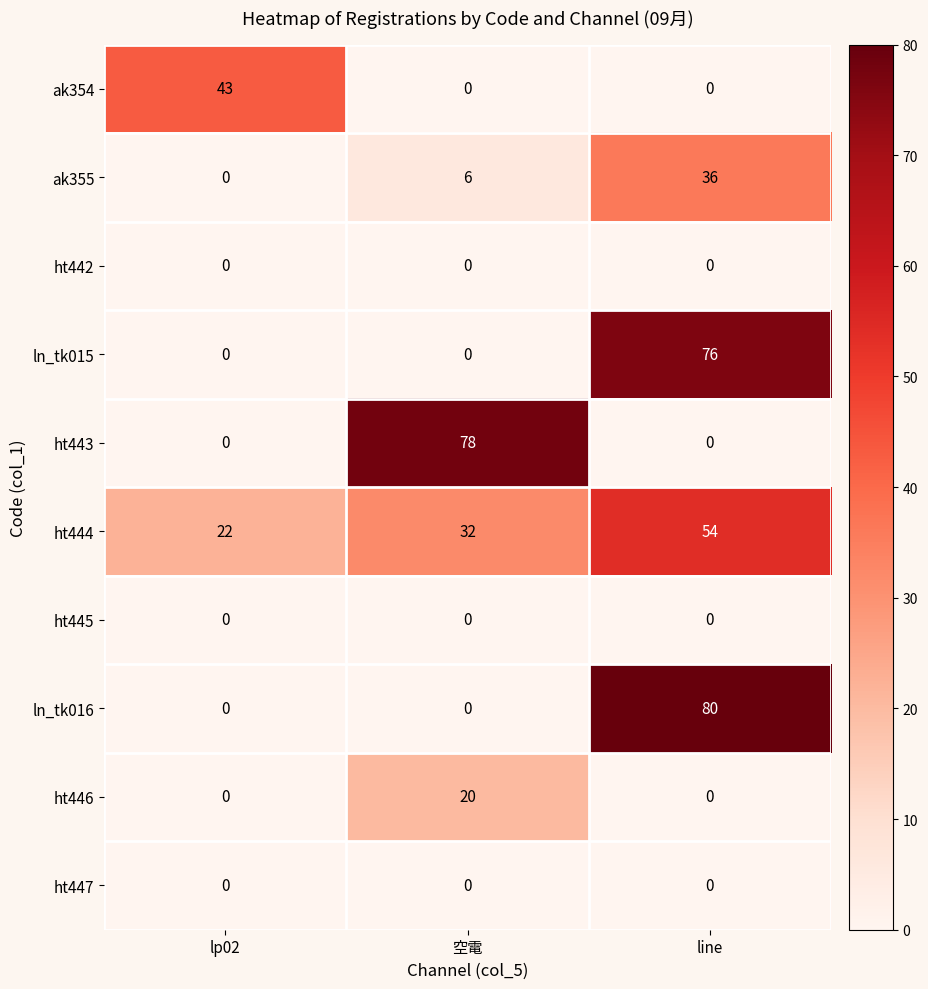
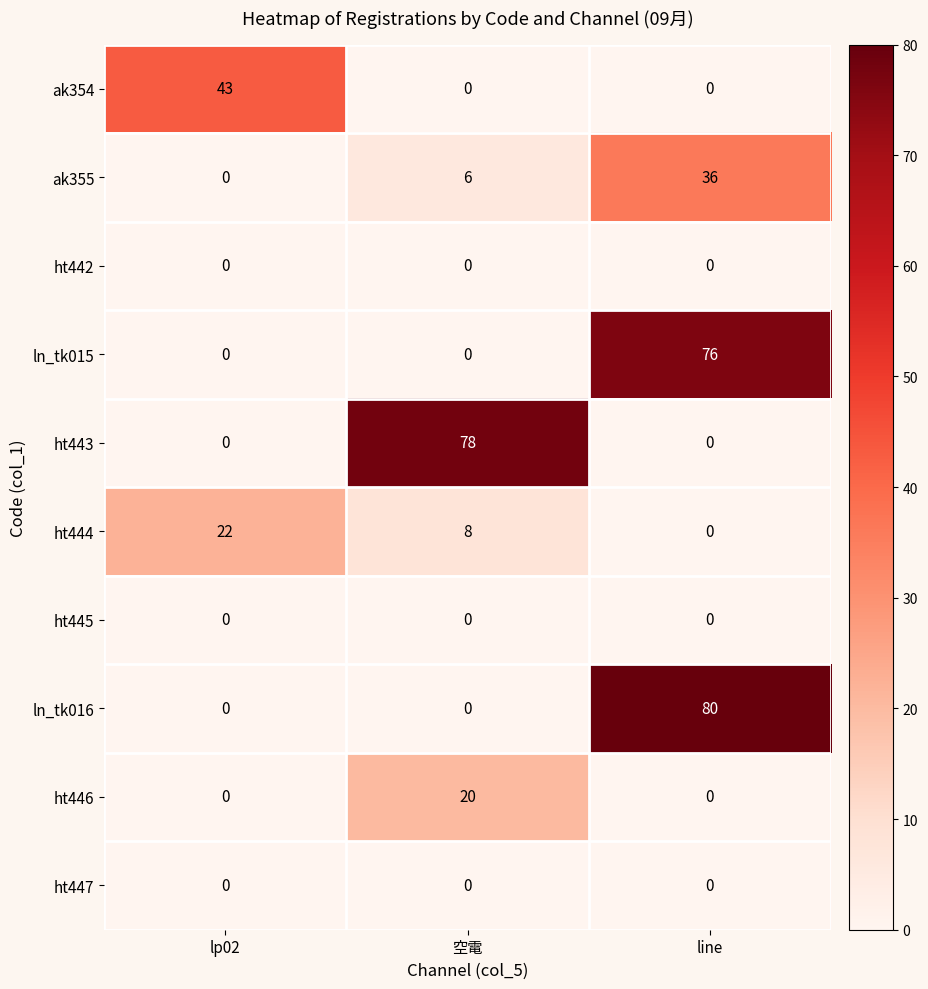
  {
    "ak354": {
      "lp02": 43,
      "空電": 0,
      "line": 0
    },
    "ak355": {
      "lp02": 0,
      "空電": 6,
      "line": 36
    },
    "ht442": {
      "lp02": 0,
      "空電": 0,
      "line": 0
    },
    "ln_tk015": {
      "lp02": 0,
      "空電": 0,
      "line": 76
    },
    "ht443": {
      "lp02": 0,
      "空電": 78,
      "line": 0
    },
    "ht444": {
      "lp02": 22,
-     "空電": 32,
-     "line": 54
+     "空電": 8,
+     "line": 0
    },
    "ht445": {
      "lp02": 0,
      "空電": 0,
      "line": 0
    },
    "ln_tk016": {
      "lp02": 0,
      "空電": 0,
      "line": 80
    },
    "ht446": {
      "lp02": 0,
      "空電": 20,
      "line": 0
    },
    "ht447": {
      "lp02": 0,
      "空電": 0,
      "line": 0
    }
  }
